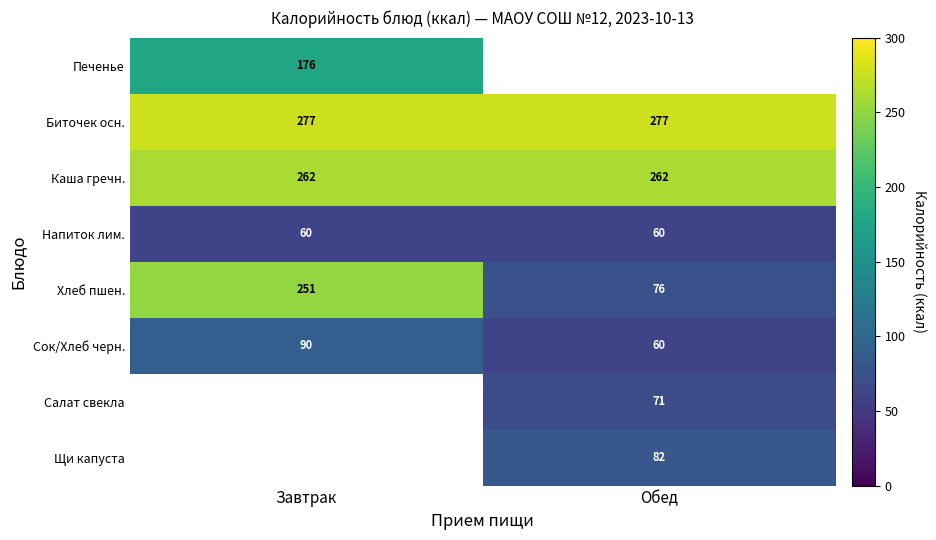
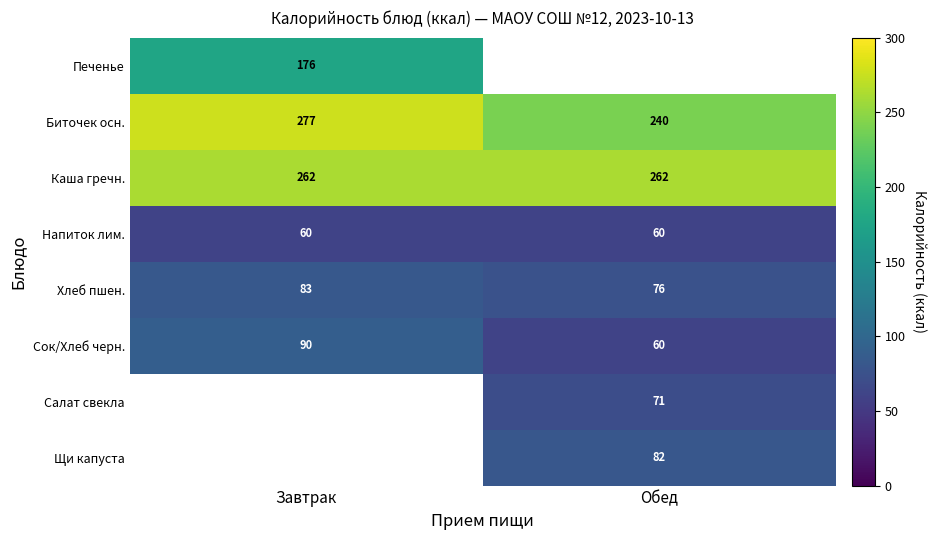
  {
    "Печенье": {
      "Завтрак": 176
    },
    "Биточек осн.": {
      "Завтрак": 277,
-     "Обед": 277
+     "Обед": 240
    },
    "Каша гречн.": {
      "Завтрак": 262,
      "Обед": 262
    },
    "Напиток лим.": {
      "Завтрак": 60,
      "Обед": 60
    },
    "Хлеб пшен.": {
-     "Завтрак": 251,
+     "Завтрак": 83,
      "Обед": 76
    },
    "Сок/Хлеб черн.": {
      "Завтрак": 90,
      "Обед": 60
    },
    "Салат свекла": {
      "Обед": 71
    },
    "Щи капуста": {
      "Обед": 82
    }
  }
